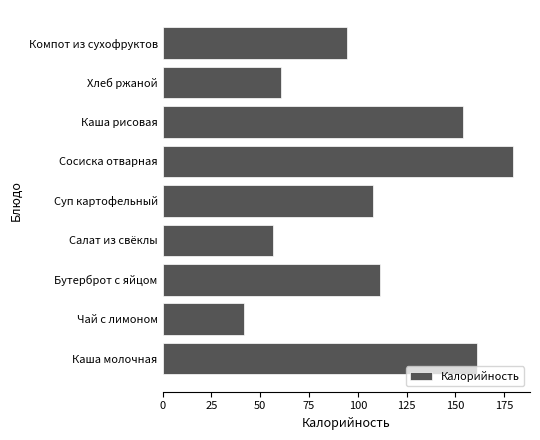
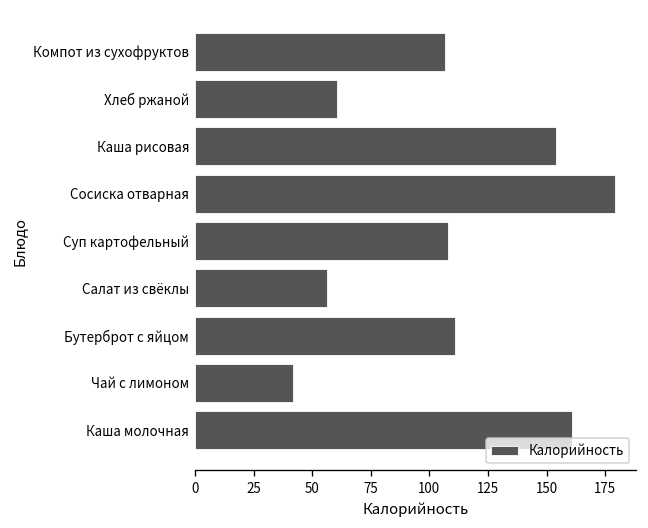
  {
-   "Компот из сухофруктов": 94,
+   "Компот из сухофруктов": 107,
    "Хлеб ржаной": 61,
    "Каша рисовая": 154,
    "Сосиска отварная": 179,
    "Суп картофельный": 108,
    "Салат из свёклы": 56,
    "Бутерброт с яйцом": 111,
    "Чай с лимоном": 42,
    "Каша молочная": 161
  }
